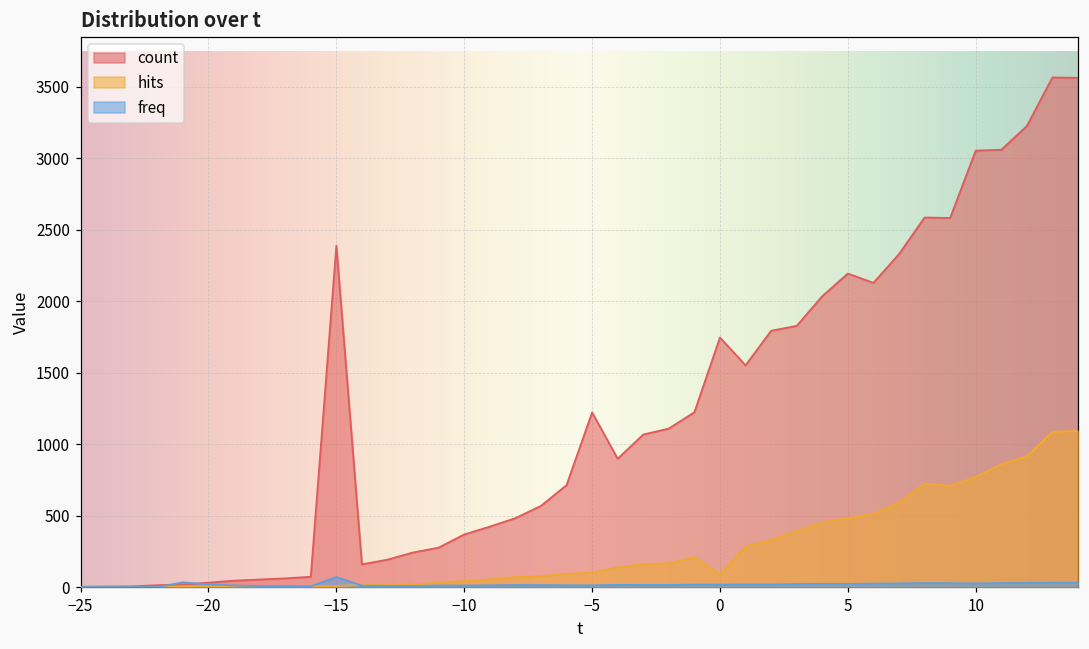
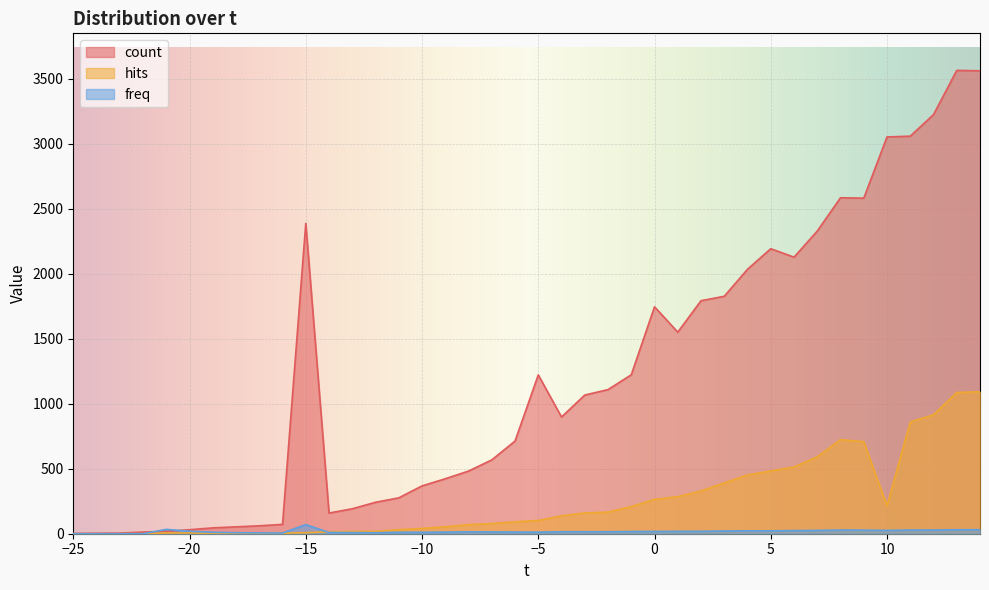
  {
    "count": {
      "−15": 2390,
      "−10": 370,
      "−5": 1220,
      "0": 1750,
      "5": 2190,
      "10": 3050
    },
    "hits": {
      "−15": 10,
      "−10": 40,
      "−5": 100,
-     "0": 90,
+     "0": 260,
      "5": 480,
-     "10": 770
+     "10": 220
    },
    "freq": {
      "−15": 70,
      "−10": 10,
      "−5": 10,
      "0": 20,
      "5": 20,
      "10": 30
    }
  }
